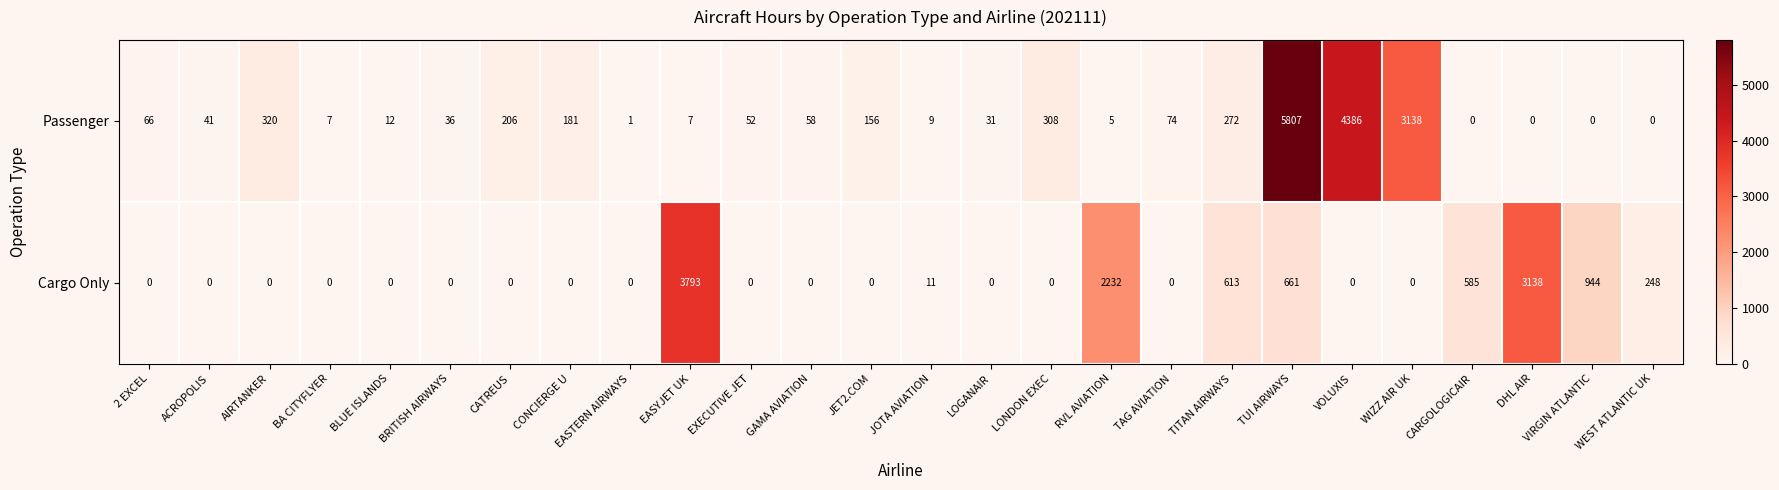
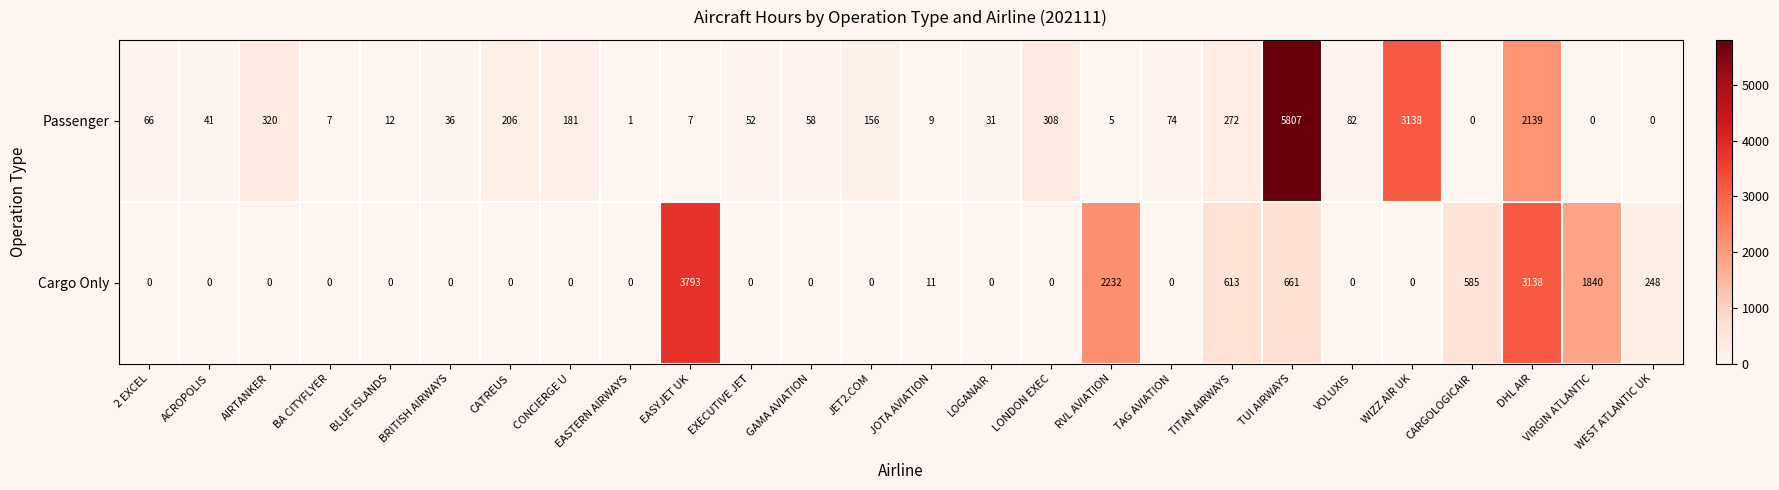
  {
    "Passenger": {
      "2 EXCEL": 66,
      "ACROPOLIS": 41,
      "AIRTANKER": 320,
      "BA CITYFLYER": 7,
      "BLUE ISLANDS": 12,
      "BRITISH AIRWAYS": 36,
      "CATREUS": 206,
      "CONCIERGE U": 181,
      "EASTERN AIRWAYS": 1,
      "EASYJET UK": 7,
      "EXECUTIVE JET": 52,
      "GAMA AVIATION": 58,
      "JET2.COM": 156,
      "JOTA AVIATION": 9,
      "LOGANAIR": 31,
      "LONDON EXEC": 308,
      "RVL AVIATION": 5,
      "TAG AVIATION": 74,
      "TITAN AIRWAYS": 272,
      "TUI AIRWAYS": 5807,
-     "VOLUXIS": 4386,
+     "VOLUXIS": 82,
      "WIZZ AIR UK": 3138,
      "CARGOLOGICAIR": 0,
-     "DHL AIR": 0,
+     "DHL AIR": 2139,
      "VIRGIN ATLANTIC": 0,
      "WEST ATLANTIC UK": 0
    },
    "Cargo Only": {
      "2 EXCEL": 0,
      "ACROPOLIS": 0,
      "AIRTANKER": 0,
      "BA CITYFLYER": 0,
      "BLUE ISLANDS": 0,
      "BRITISH AIRWAYS": 0,
      "CATREUS": 0,
      "CONCIERGE U": 0,
      "EASTERN AIRWAYS": 0,
      "EASYJET UK": 3793,
      "EXECUTIVE JET": 0,
      "GAMA AVIATION": 0,
      "JET2.COM": 0,
      "JOTA AVIATION": 11,
      "LOGANAIR": 0,
      "LONDON EXEC": 0,
      "RVL AVIATION": 2232,
      "TAG AVIATION": 0,
      "TITAN AIRWAYS": 613,
      "TUI AIRWAYS": 661,
      "VOLUXIS": 0,
      "WIZZ AIR UK": 0,
      "CARGOLOGICAIR": 585,
      "DHL AIR": 3138,
-     "VIRGIN ATLANTIC": 944,
+     "VIRGIN ATLANTIC": 1840,
      "WEST ATLANTIC UK": 248
    }
  }
